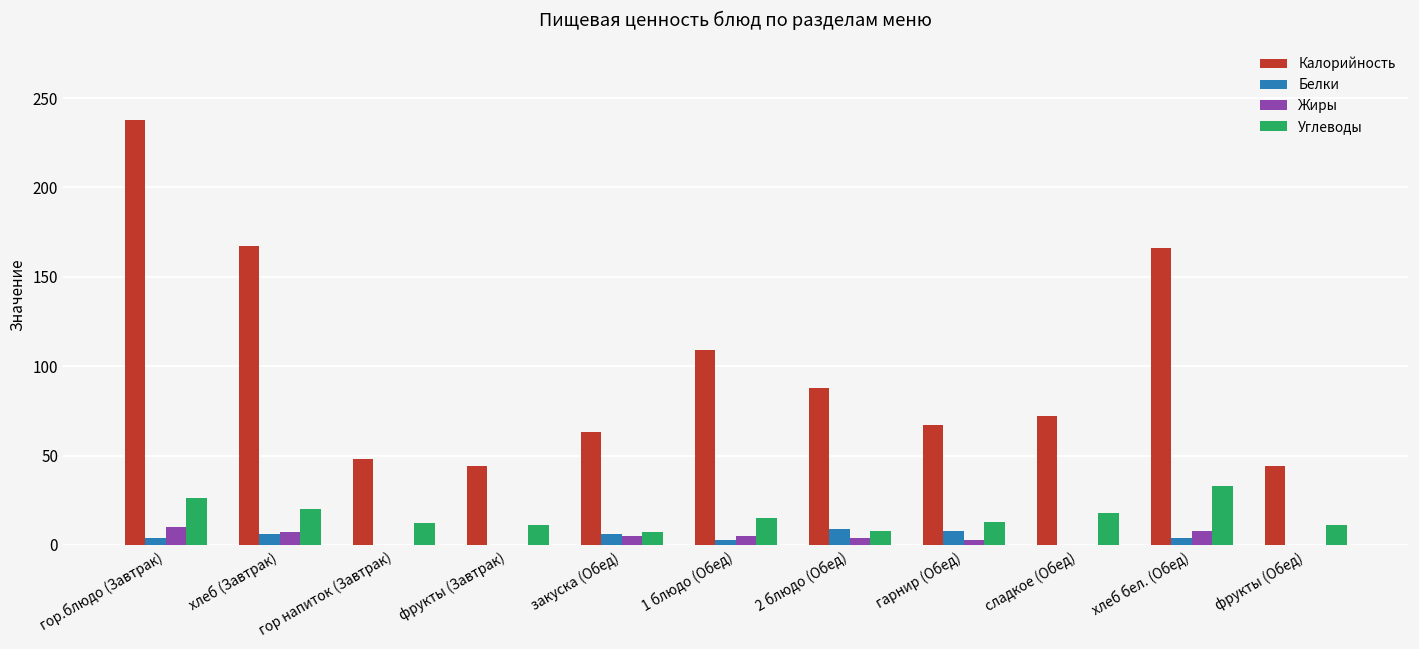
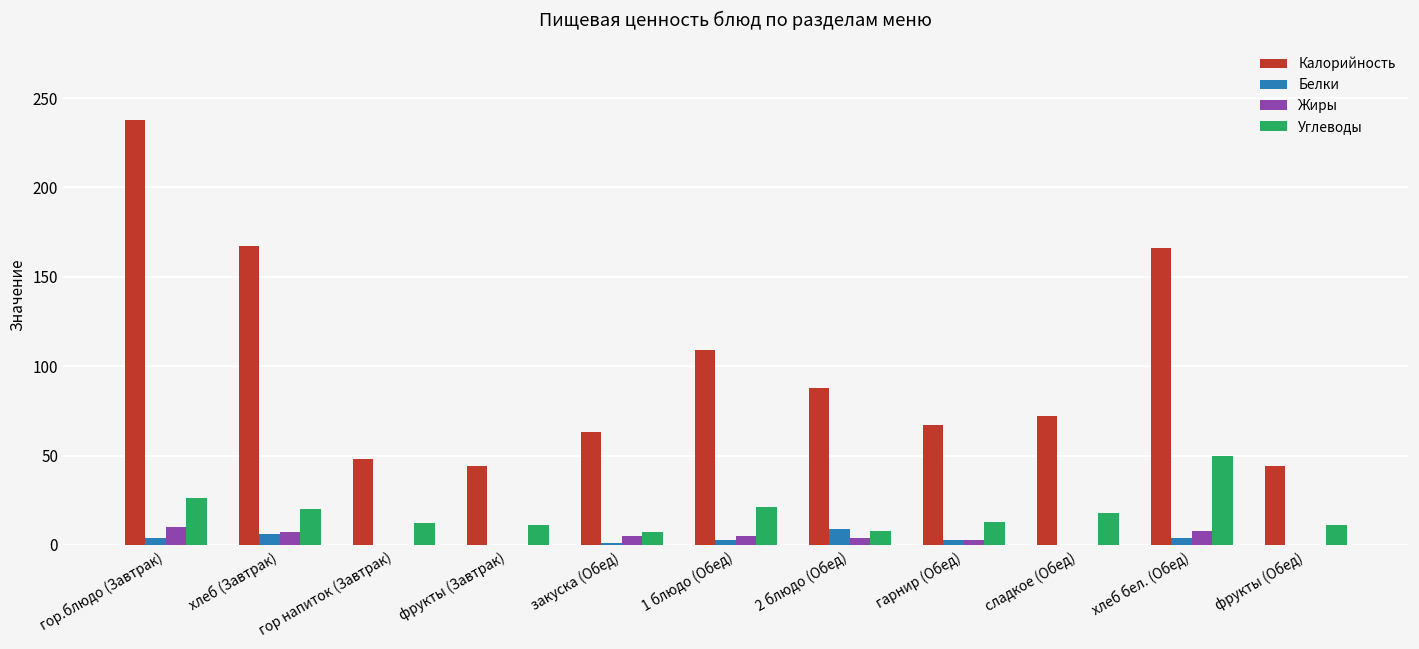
  {
    "Калорийность": {
      "гор.блюдо (Завтрак)": 238,
      "хлеб (Завтрак)": 167,
      "гор напиток (Завтрак)": 48,
      "фрукты (Завтрак)": 44,
      "закуска (Обед)": 63,
      "1 блюдо (Обед)": 109,
      "2 блюдо (Обед)": 88,
      "гарнир (Обед)": 67,
      "сладкое (Обед)": 72,
      "хлеб бел. (Обед)": 166,
      "фрукты (Обед)": 44
    },
    "Белки": {
      "гор.блюдо (Завтрак)": 4,
      "хлеб (Завтрак)": 6,
      "гор напиток (Завтрак)": 0,
      "фрукты (Завтрак)": 0,
-     "закуска (Обед)": 6,
+     "закуска (Обед)": 1,
      "1 блюдо (Обед)": 3,
      "2 блюдо (Обед)": 9,
-     "гарнир (Обед)": 8,
+     "гарнир (Обед)": 3,
      "сладкое (Обед)": 0,
      "хлеб бел. (Обед)": 4,
      "фрукты (Обед)": 0
    },
    "Жиры": {
      "гор.блюдо (Завтрак)": 10,
      "хлеб (Завтрак)": 7,
      "гор напиток (Завтрак)": 0,
      "фрукты (Завтрак)": 0,
      "закуска (Обед)": 5,
      "1 блюдо (Обед)": 5,
      "2 блюдо (Обед)": 4,
      "гарнир (Обед)": 3,
      "сладкое (Обед)": 0,
      "хлеб бел. (Обед)": 8,
      "фрукты (Обед)": 0
    },
    "Углеводы": {
      "гор.блюдо (Завтрак)": 26,
      "хлеб (Завтрак)": 20,
      "гор напиток (Завтрак)": 12,
      "фрукты (Завтрак)": 11,
      "закуска (Обед)": 7,
-     "1 блюдо (Обед)": 15,
+     "1 блюдо (Обед)": 21,
      "2 блюдо (Обед)": 8,
      "гарнир (Обед)": 13,
      "сладкое (Обед)": 18,
-     "хлеб бел. (Обед)": 33,
+     "хлеб бел. (Обед)": 50,
      "фрукты (Обед)": 11
    }
  }
